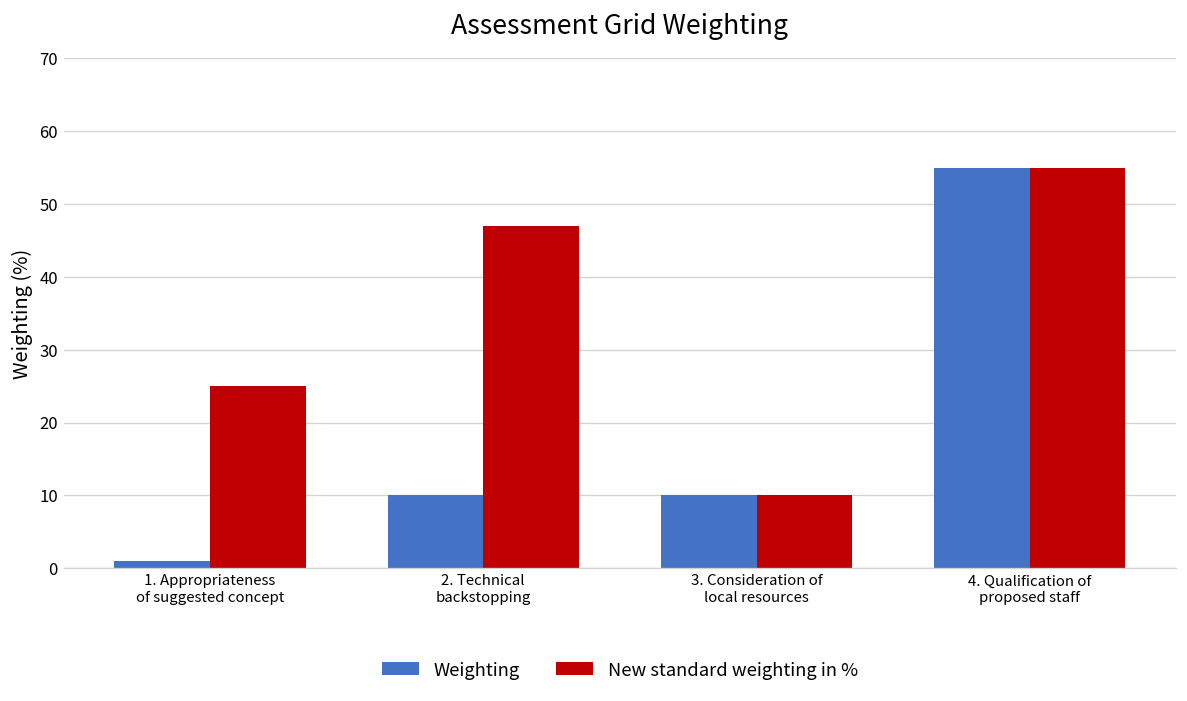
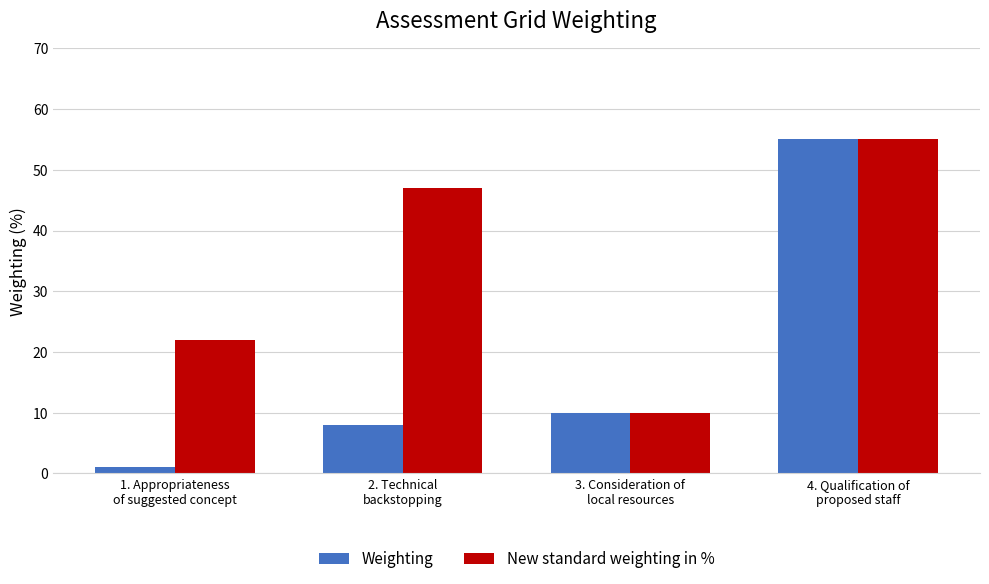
  {
    "Weighting": {
      "1. Appropriateness of suggested concept": 1,
-     "2. Technical backstopping": 10,
+     "2. Technical backstopping": 8,
      "3. Consideration of local resources": 10,
      "4. Qualification of proposed staff": 55
    },
    "New standard weighting in %": {
-     "1. Appropriateness of suggested concept": 25,
+     "1. Appropriateness of suggested concept": 22,
      "2. Technical backstopping": 47,
      "3. Consideration of local resources": 10,
      "4. Qualification of proposed staff": 55
    }
  }
